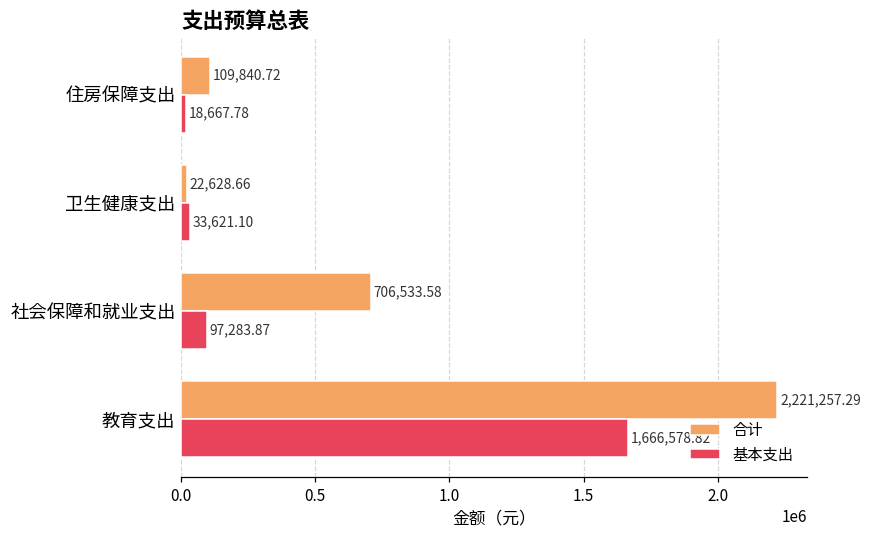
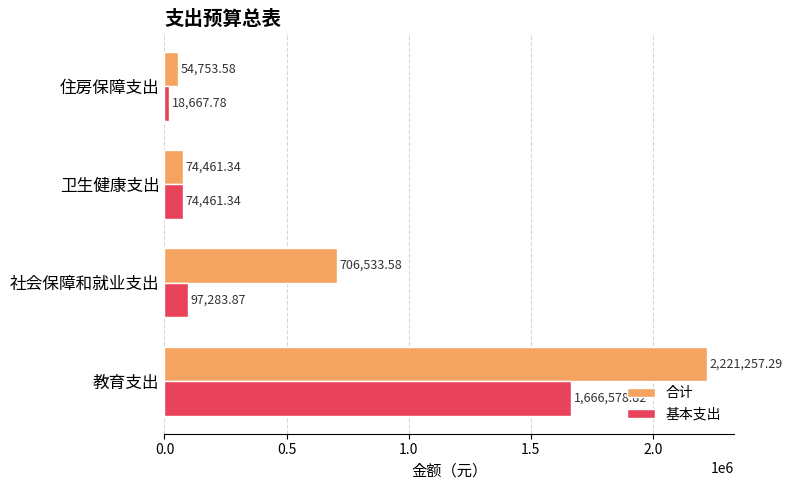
  {
    "合计": {
-     "住房保障支出": "109,840.72",
-     "卫生健康支出": "22,628.66",
+     "住房保障支出": "54,753.58",
+     "卫生健康支出": "74,461.34",
      "社会保障和就业支出": "706,533.58",
      "教育支出": "2,221,257.29"
    },
    "基本支出": {
      "住房保障支出": "18,667.78",
-     "卫生健康支出": "33,621.10",
+     "卫生健康支出": "74,461.34",
      "社会保障和就业支出": "97,283.87",
      "教育支出": "1,666,578.82"
    }
  }
